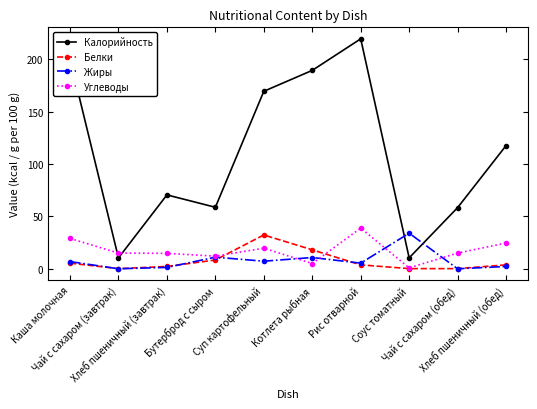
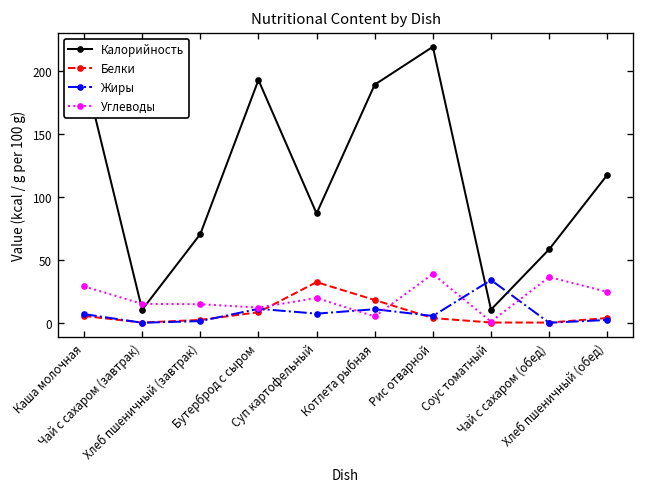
  {
    "Калорийность": {
      "Чай с сахаром (завтрак)": 10,
      "Хлеб пшеничный (завтрак)": 71,
-     "Бутерброд с сыром": 59,
-     "Суп картофельный": 169,
+     "Бутерброд с сыром": 193,
+     "Суп картофельный": 87,
      "Котлета рыбная": 189,
      "Рис отварной": 219,
      "Соус томатный": 10,
      "Чай с сахаром (обед)": 58,
      "Хлеб пшеничный (обед)": 118
    },
    "Белки": {
      "Бутерброд с сыром": 8,
      "Суп картофельный": 32,
      "Котлета рыбная": 18
    },
    "Жиры": {
      "Суп картофельный": 7,
      "Котлета рыбная": 11,
      "Соус томатный": 34
    },
    "Углеводы": {
      "Каша молочная": 29,
      "Чай с сахаром (завтрак)": 15,
      "Хлеб пшеничный (завтрак)": 15,
      "Суп картофельный": 20,
      "Котлета рыбная": 5,
      "Рис отварной": 39,
-     "Чай с сахаром (обед)": 15,
+     "Чай с сахаром (обед)": 36,
      "Хлеб пшеничный (обед)": 25
    }
  }
